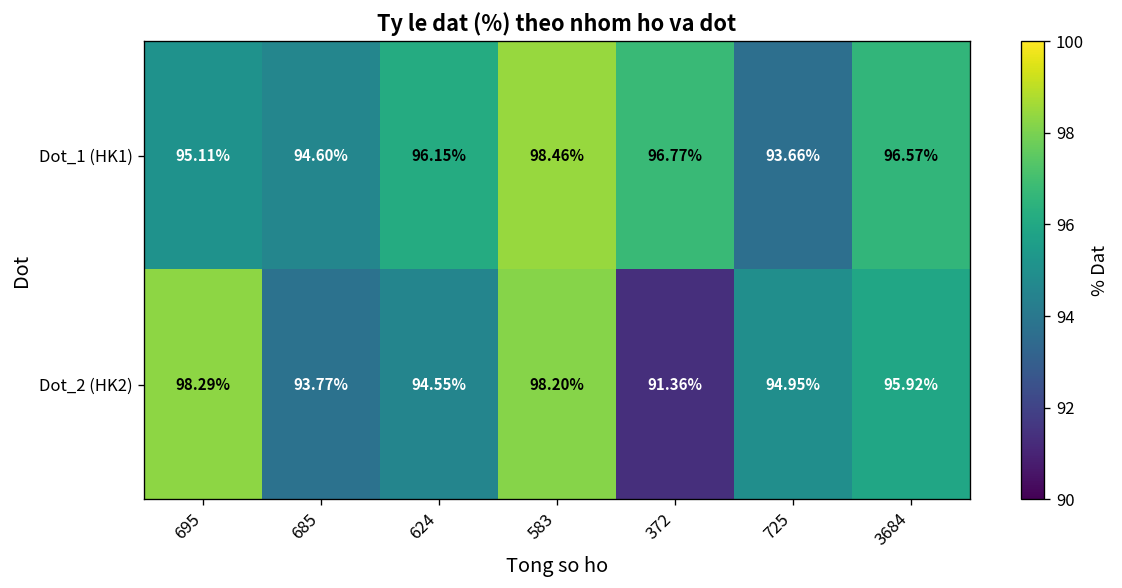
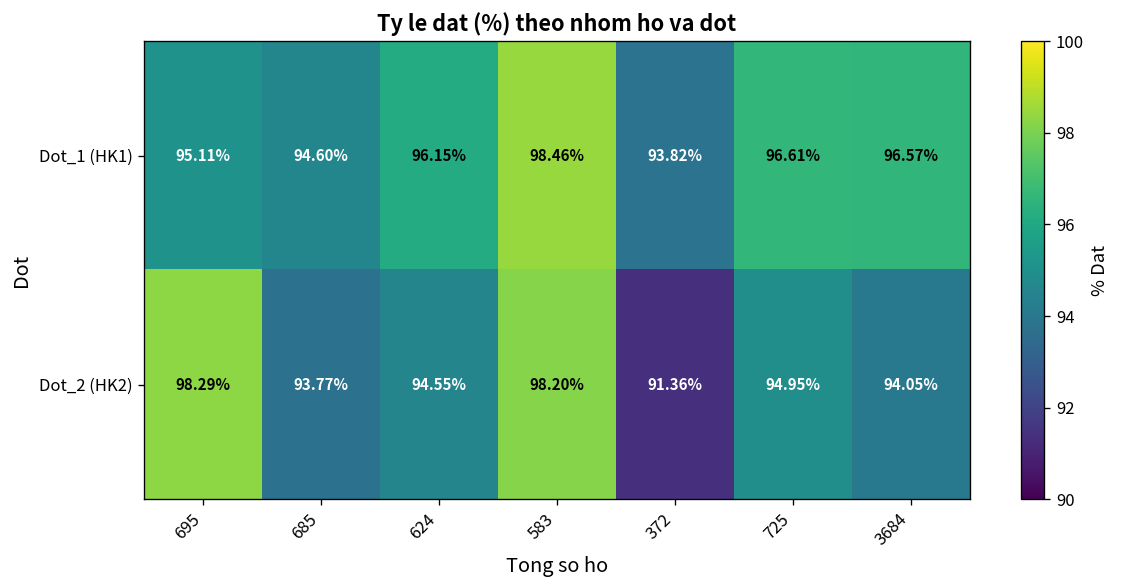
  {
    "Dot_1 (HK1)": {
      "695": "95.11%",
      "685": "94.60%",
      "624": "96.15%",
      "583": "98.46%",
-     "372": "96.77%",
-     "725": "93.66%",
+     "372": "93.82%",
+     "725": "96.61%",
      "3684": "96.57%"
    },
    "Dot_2 (HK2)": {
      "695": "98.29%",
      "685": "93.77%",
      "624": "94.55%",
      "583": "98.20%",
      "372": "91.36%",
      "725": "94.95%",
-     "3684": "95.92%"
+     "3684": "94.05%"
    }
  }
